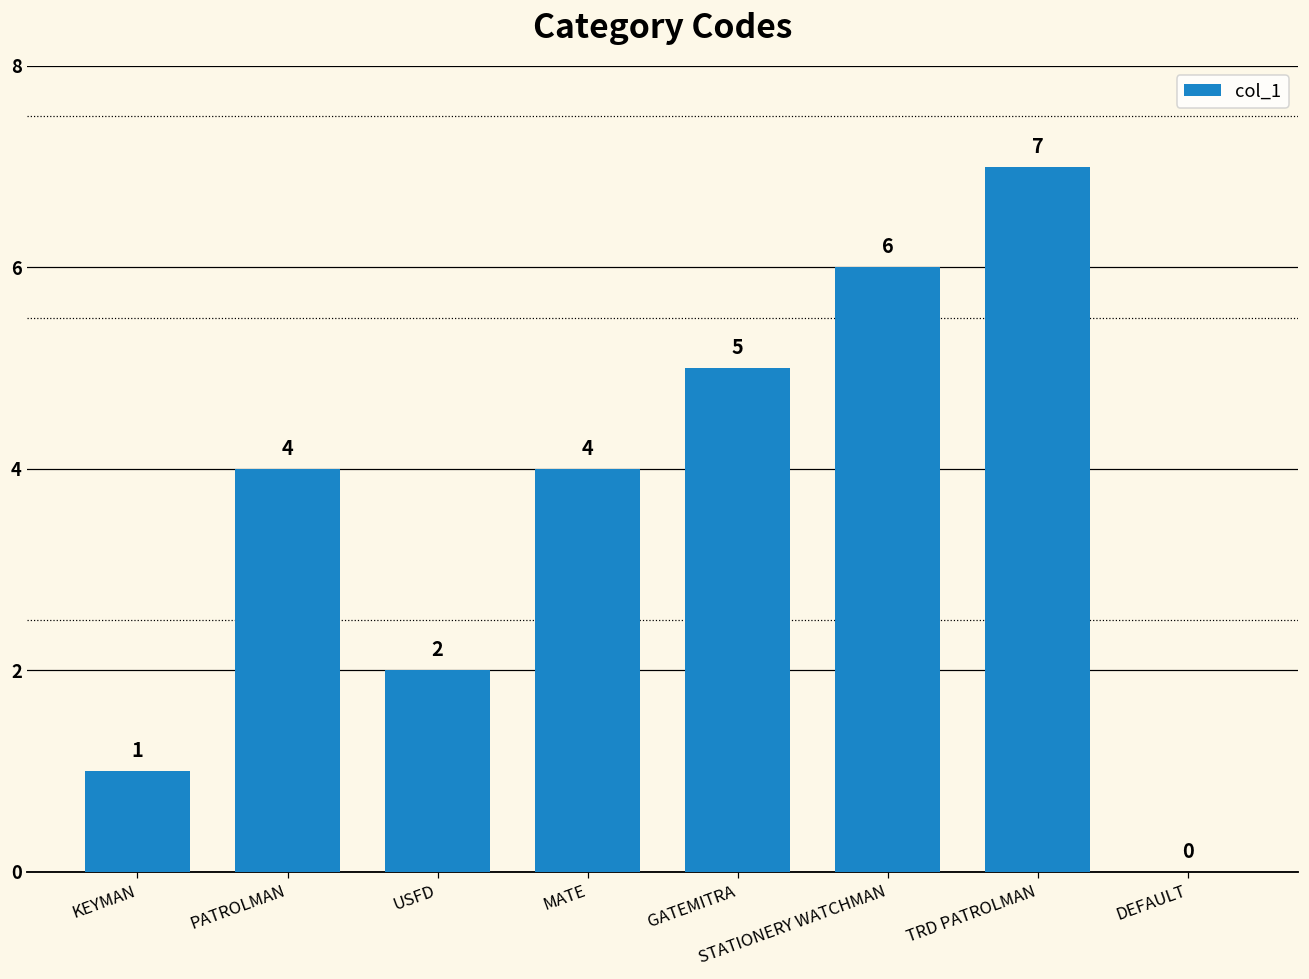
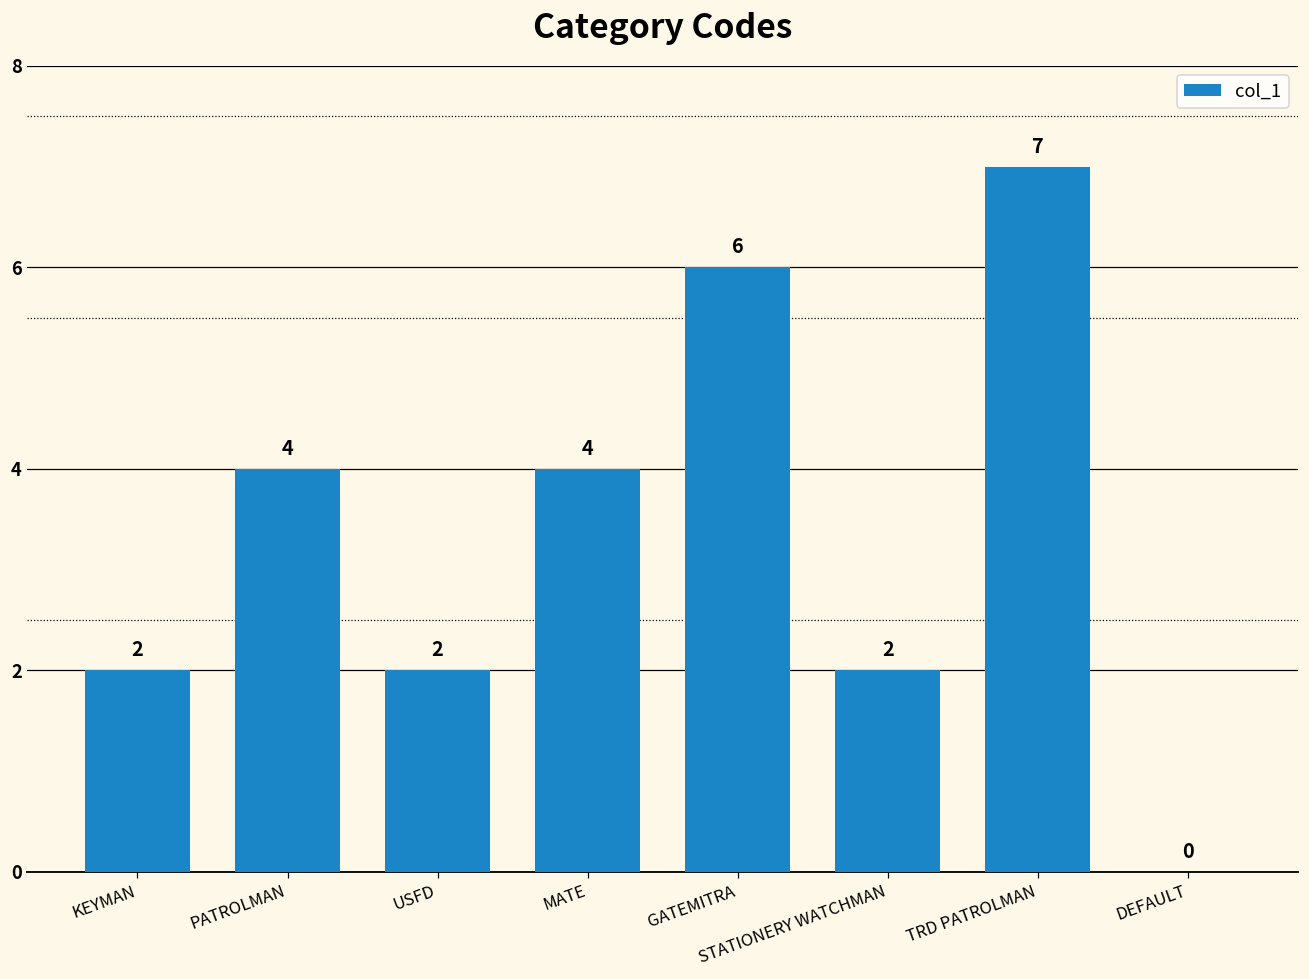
  {
-   "KEYMAN": 1,
+   "KEYMAN": 2,
    "PATROLMAN": 4,
    "USFD": 2,
    "MATE": 4,
-   "GATEMITRA": 5,
-   "STATIONERY WATCHMAN": 6,
+   "GATEMITRA": 6,
+   "STATIONERY WATCHMAN": 2,
    "TRD PATROLMAN": 7,
    "DEFAULT": 0
  }
